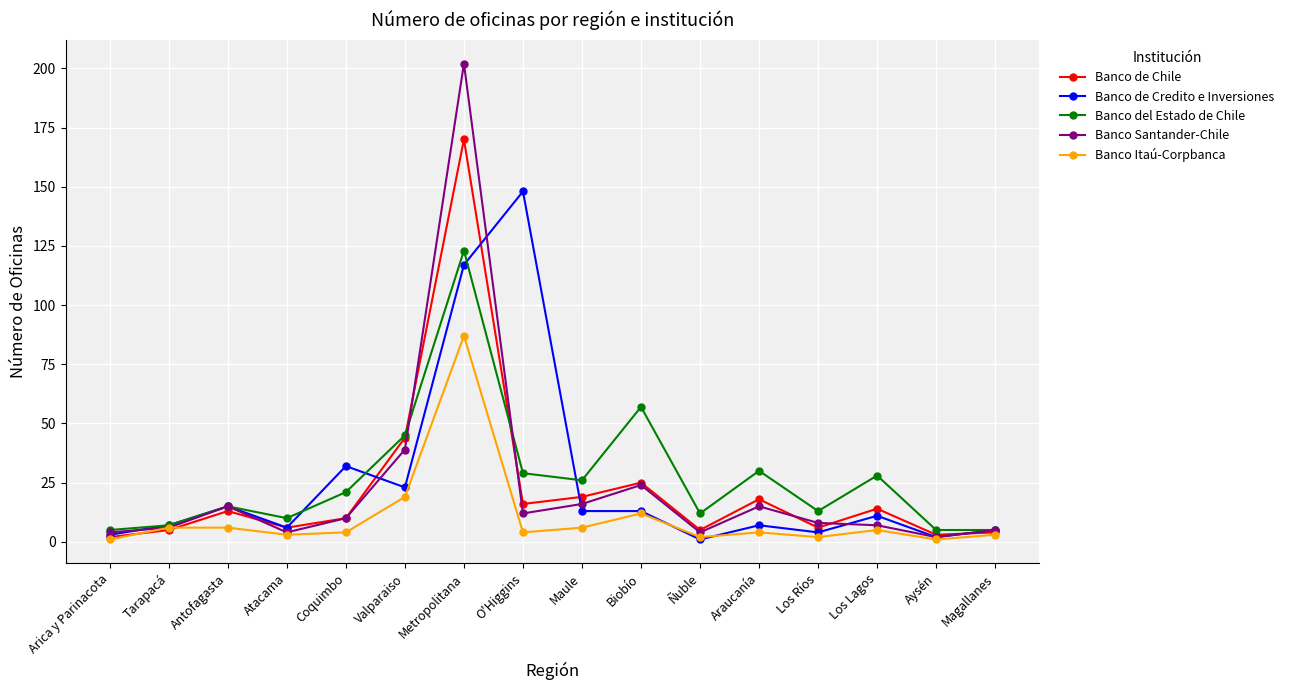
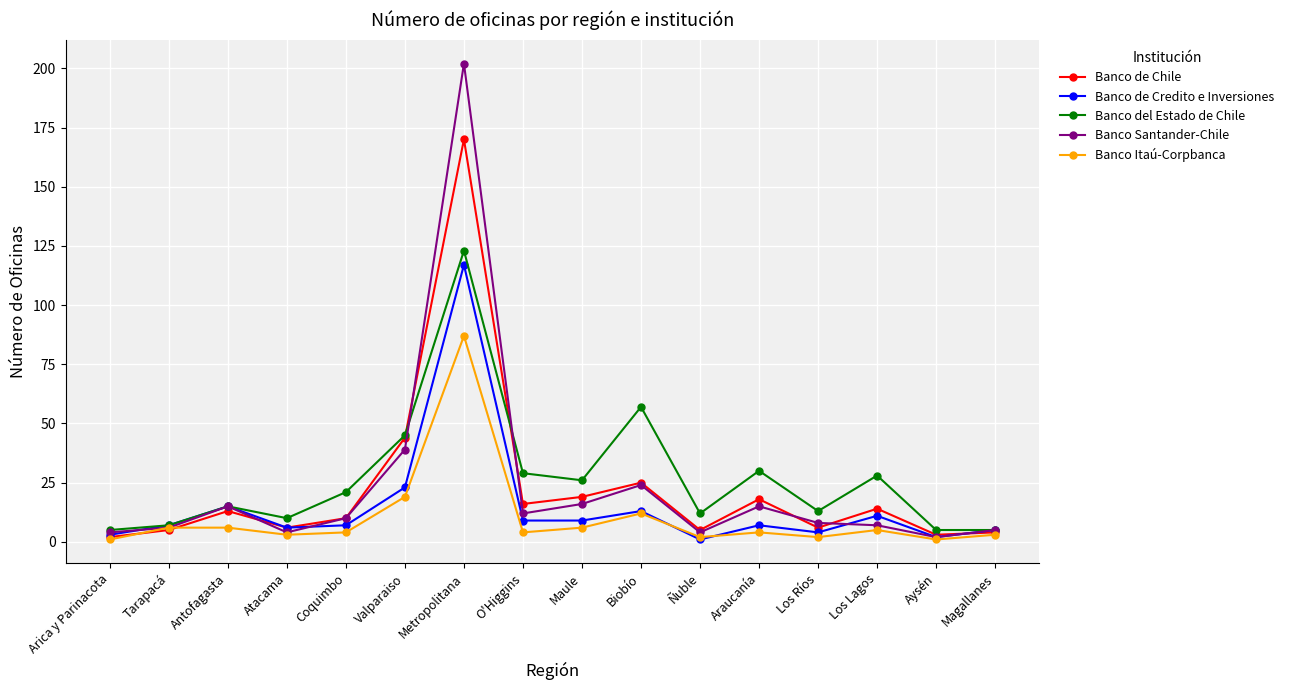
  {
    "Banco de Chile": {
      "Antofagasta": 13,
      "Metropolitana": 170,
      "O'Higgins": 16,
      "Maule": 19,
      "Araucanía": 18,
      "Los Ríos": 6,
      "Los Lagos": 14
    },
    "Banco de Credito e Inversiones": {
-     "Coquimbo": 32,
+     "Coquimbo": 7,
      "Valparaiso": 23,
      "Metropolitana": 117,
-     "O'Higgins": 148,
-     "Maule": 13,
+     "O'Higgins": 9,
+     "Maule": 9,
      "Araucanía": 7,
      "Los Ríos": 4,
      "Los Lagos": 11
    },
    "Banco del Estado de Chile": {
      "Atacama": 10,
      "Coquimbo": 21,
      "Metropolitana": 123,
      "O'Higgins": 29,
      "Maule": 26,
      "Biobío": 57,
      "Ñuble": 12,
      "Araucanía": 30,
      "Los Ríos": 13,
      "Los Lagos": 28,
      "Aysén": 5
    },
    "Banco Santander-Chile": {
      "Valparaiso": 39,
      "Metropolitana": 202,
      "O'Higgins": 12,
      "Maule": 16,
      "Araucanía": 15,
      "Los Ríos": 8,
      "Los Lagos": 7
    },
    "Banco Itaú-Corpbanca": {
      "Antofagasta": 6,
      "Coquimbo": 4,
      "Valparaiso": 19,
      "Metropolitana": 87,
      "O'Higgins": 4,
      "Maule": 6,
      "Araucanía": 4,
      "Los Ríos": 2,
      "Los Lagos": 5
    }
  }
